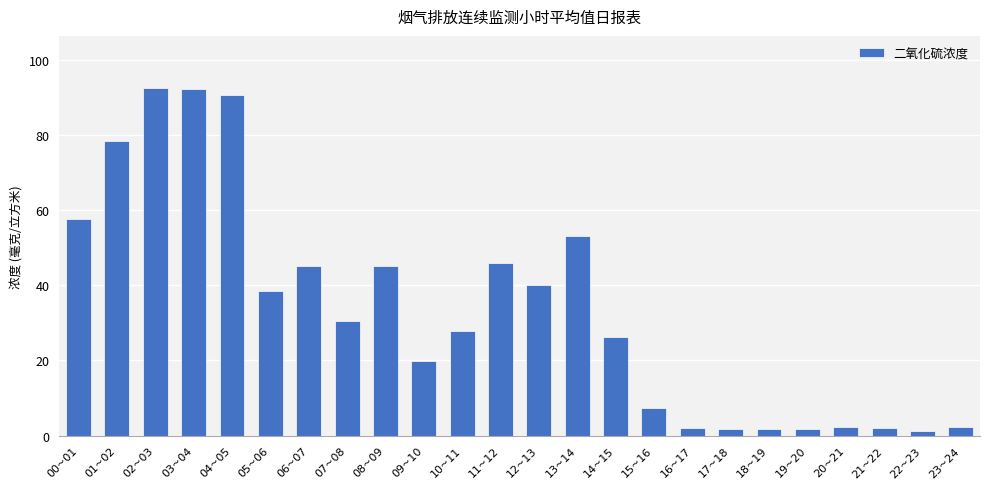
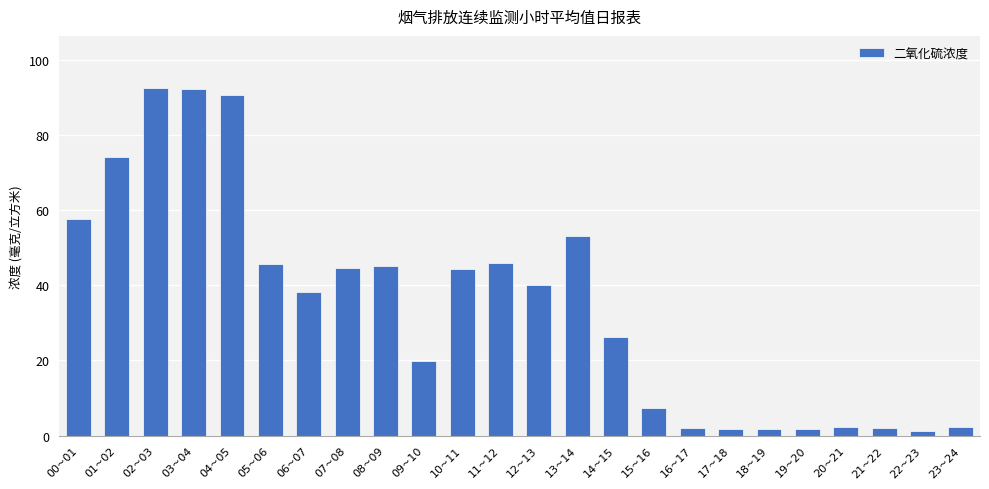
  {
    "00~01": 58,
-   "01~02": 78,
+   "01~02": 74,
    "02~03": 92,
    "03~04": 92,
    "04~05": 91,
-   "05~06": 38,
-   "06~07": 45,
-   "07~08": 30,
+   "05~06": 46,
+   "06~07": 38,
+   "07~08": 44,
    "08~09": 45,
    "09~10": 20,
-   "10~11": 28,
+   "10~11": 44,
    "11~12": 46,
    "12~13": 40,
    "13~14": 53,
    "14~15": 26,
    "15~16": 7,
    "16~17": 2,
    "17~18": 2,
    "18~19": 2,
    "19~20": 2,
    "20~21": 2,
    "21~22": 2,
    "22~23": 1,
    "23~24": 2
  }
